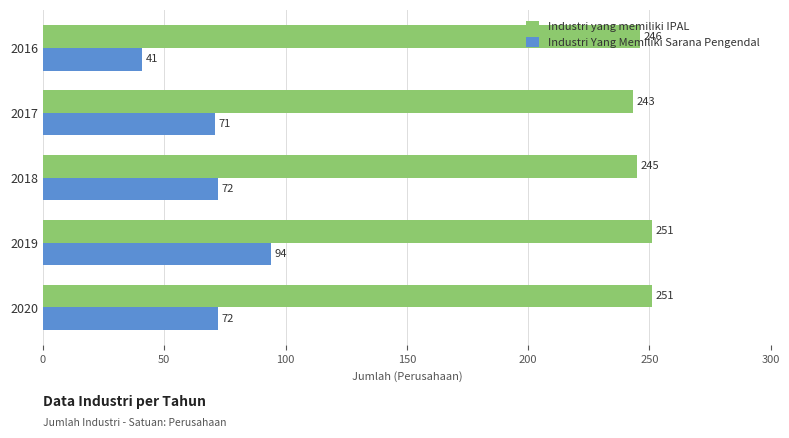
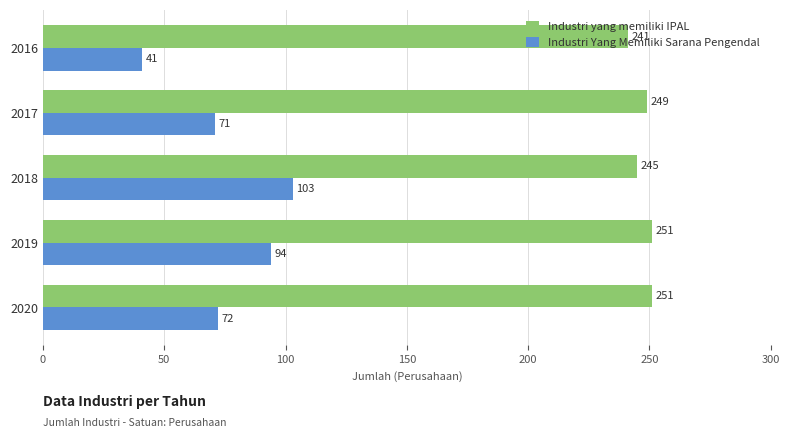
  {
    "Industri yang memiliki IPAL": {
-     "2016": 246,
-     "2017": 243,
+     "2016": 241,
+     "2017": 249,
      "2018": 245,
      "2019": 251,
      "2020": 251
    },
    "Industri Yang Memiliki Sarana Pengendal": {
      "2016": 41,
      "2017": 71,
-     "2018": 72,
+     "2018": 103,
      "2019": 94,
      "2020": 72
    }
  }
